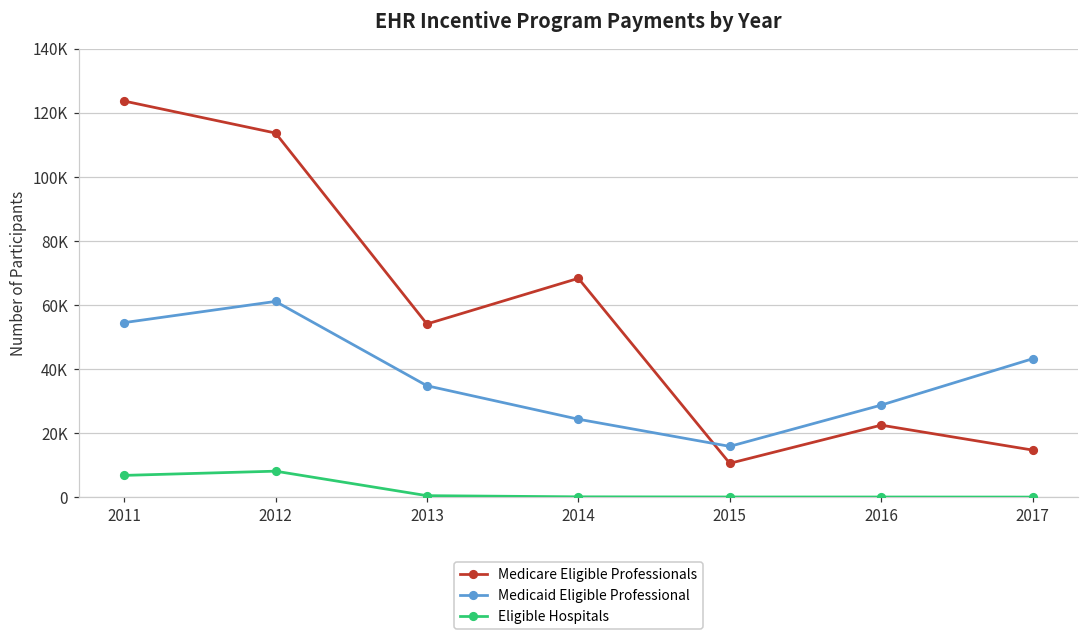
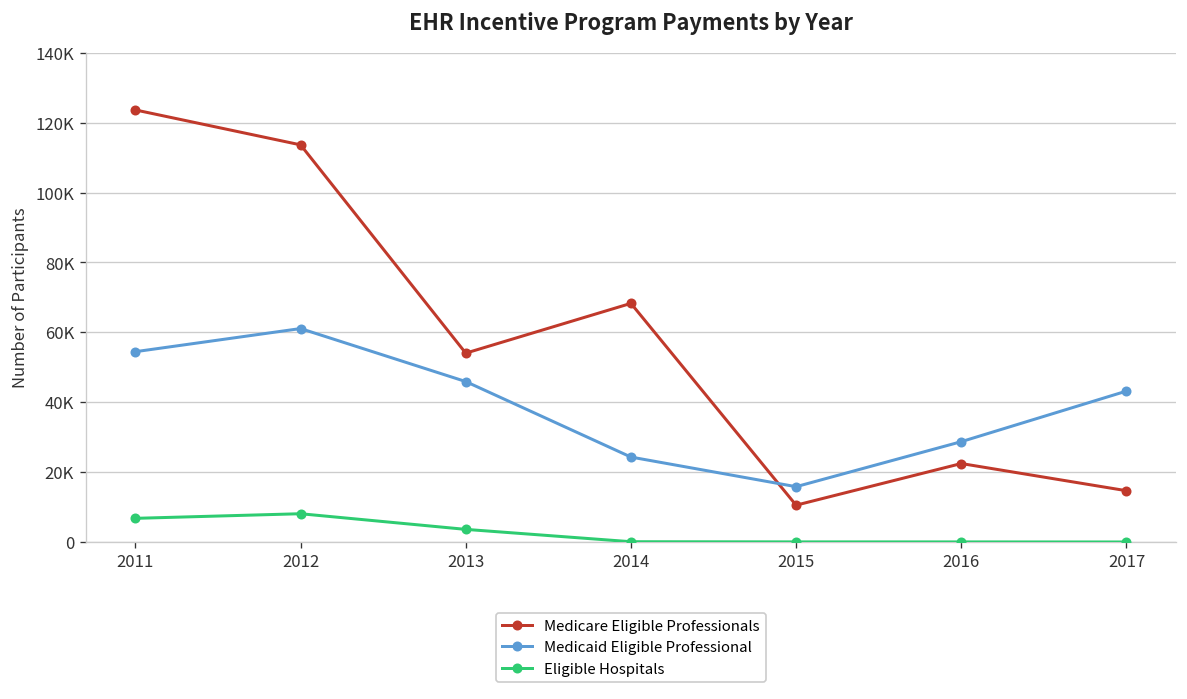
  {
    "Medicare Eligible Professionals": {
      "2011": 124000,
      "2012": 114000,
      "2013": 54000,
      "2014": 68000,
      "2015": 11000,
      "2016": 22000,
      "2017": 15000
    },
    "Medicaid Eligible Professional": {
      "2011": 54000,
      "2012": 61000,
-     "2013": 35000,
+     "2013": 46000,
      "2014": 24000,
      "2015": 16000,
      "2016": 29000,
      "2017": 43000
    },
    "Eligible Hospitals": {
      "2011": 7000,
      "2012": 8000,
-     "2013": 0,
+     "2013": 4000,
      "2014": 0,
      "2015": 0,
      "2016": 0,
      "2017": 0
    }
  }
